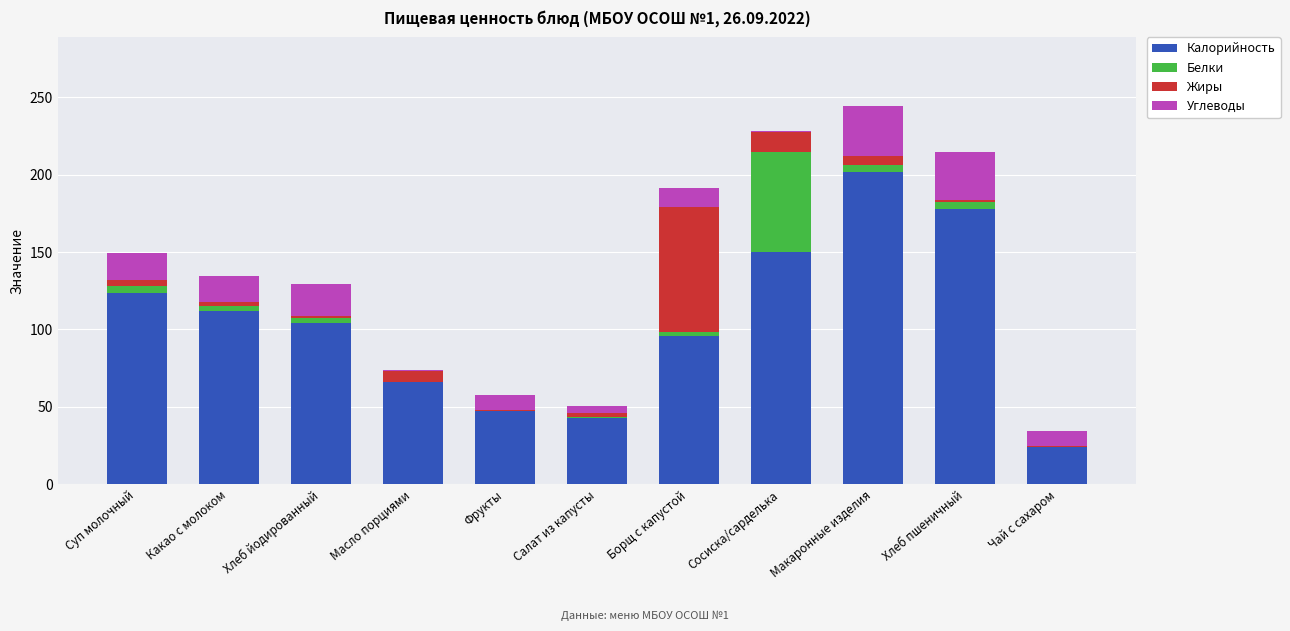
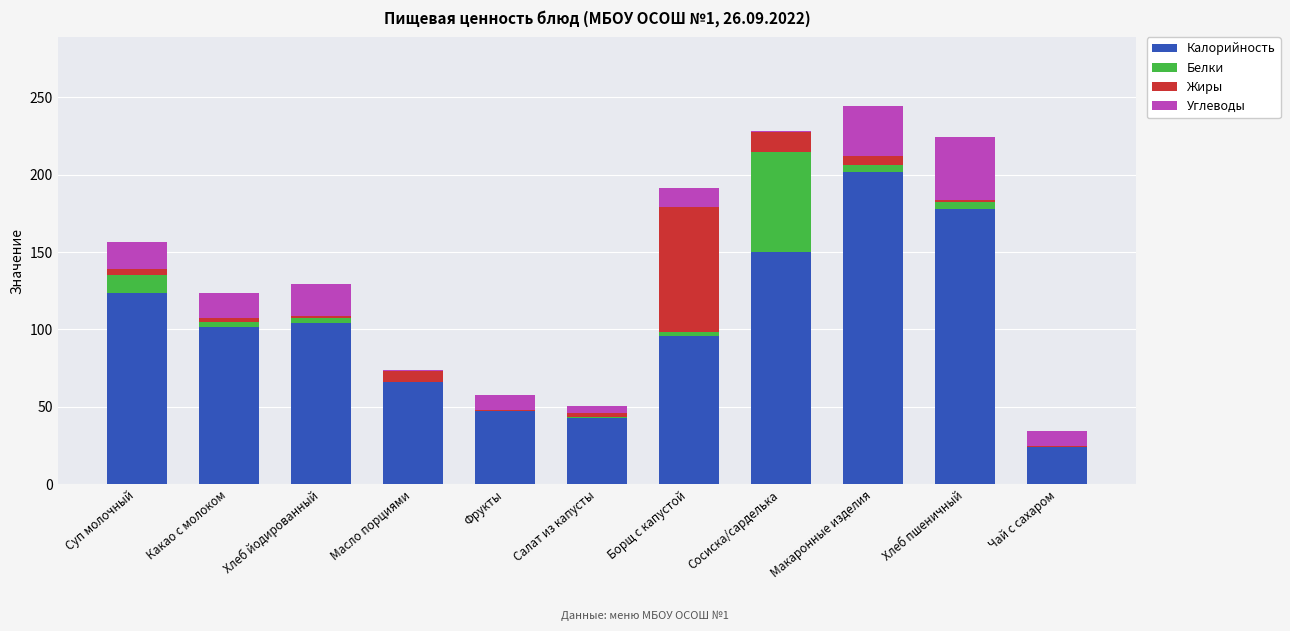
  {
    "Калорийность": {
      "Суп молочный": 123,
-     "Какао с молоком": 112,
+     "Какао с молоком": 102,
      "Хлеб йодированный": 104,
      "Масло порциями": 66,
      "Фрукты": 47,
      "Салат из капусты": 43,
      "Борщ с капустой": 96,
      "Сосиска/сарделька": 150,
      "Макаронные изделия": 202,
      "Хлеб пшеничный": 178,
      "Чай с сахаром": 24
    },
    "Белки": {
-     "Суп молочный": 5,
+     "Суп молочный": 12,
      "Какао с молоком": 3,
      "Хлеб йодированный": 3,
      "Борщ с капустой": 2,
      "Сосиска/сарделька": 65,
      "Макаронные изделия": 5,
      "Хлеб пшеничный": 5
    },
    "Жиры": {
      "Суп молочный": 4,
      "Какао с молоком": 3,
      "Масло порциями": 7,
      "Салат из капусты": 3,
      "Борщ с капустой": 81,
      "Сосиска/сарделька": 13,
      "Макаронные изделия": 6,
      "Хлеб пшеничный": 2
    },
    "Углеводы": {
      "Суп молочный": 17,
      "Какао с молоком": 16,
      "Хлеб йодированный": 21,
      "Фрукты": 10,
      "Салат из капусты": 4,
      "Борщ с капустой": 12,
      "Макаронные изделия": 33,
-     "Хлеб пшеничный": 31,
+     "Хлеб пшеничный": 40,
      "Чай с сахаром": 10
    }
  }
